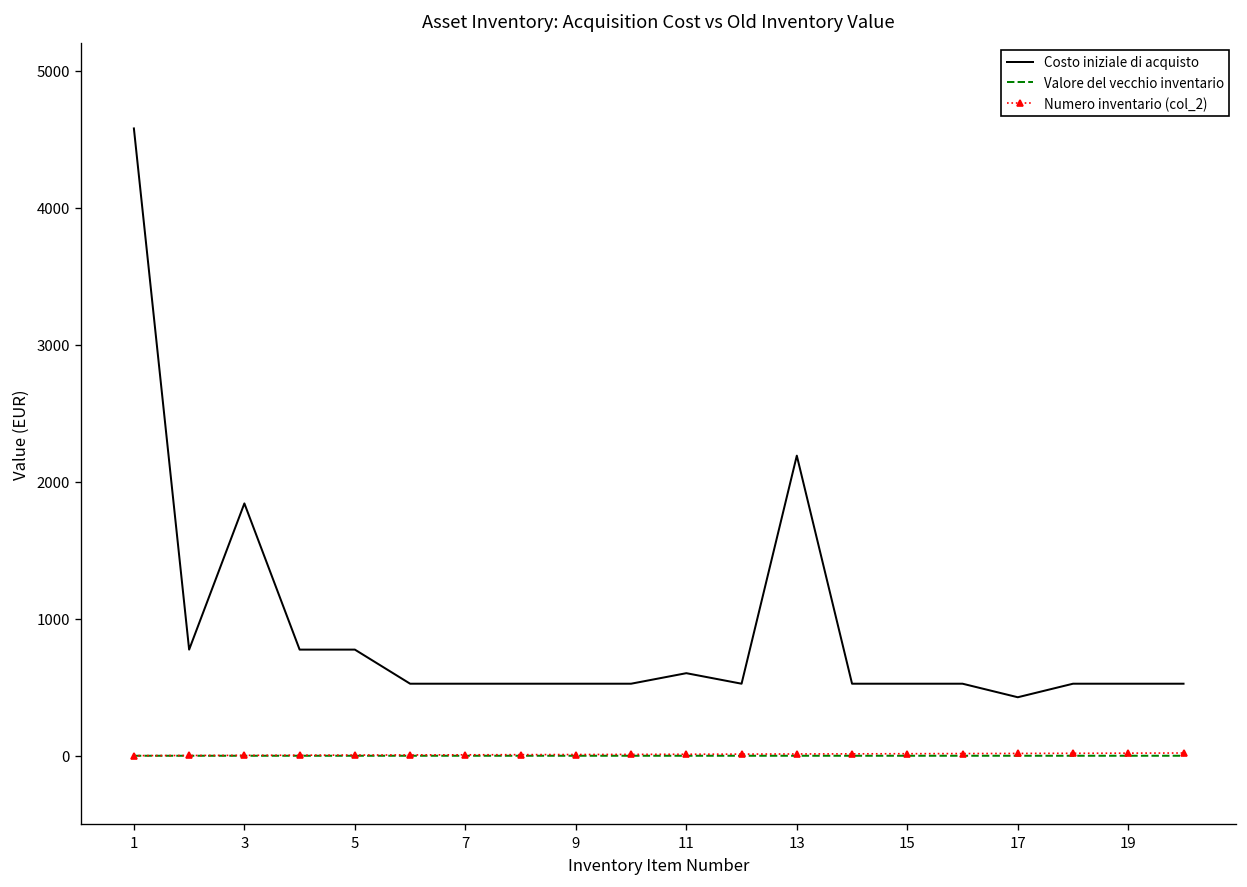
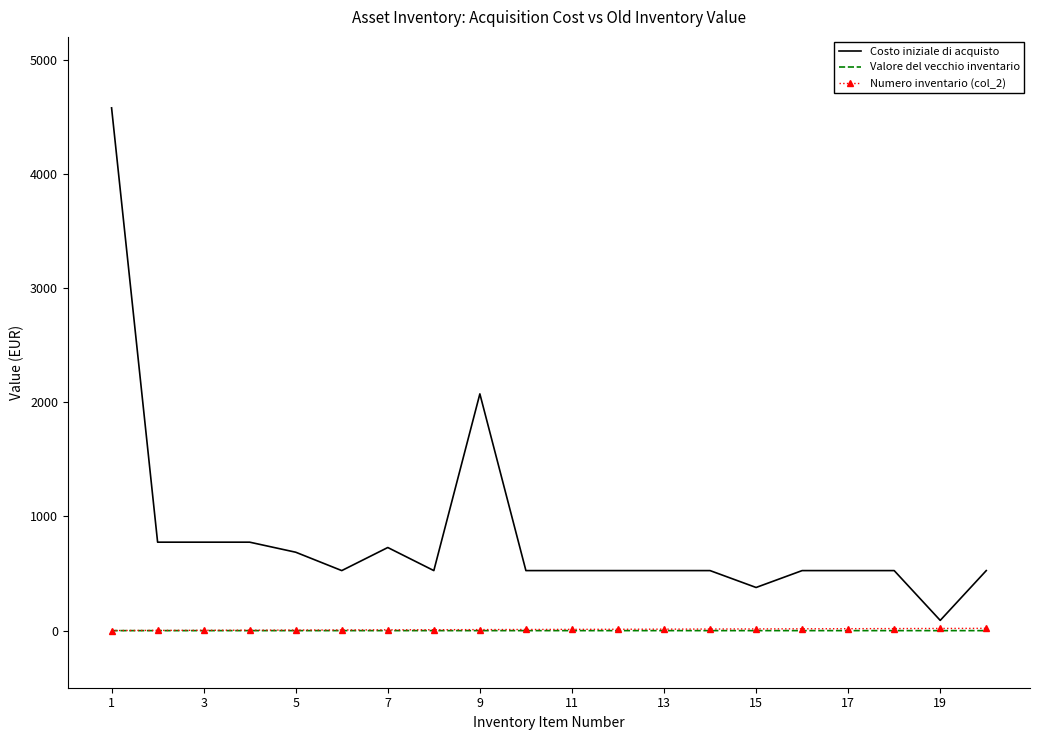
  {
    "Costo iniziale di acquisto": {
      "1": 4580,
-     "3": 1840,
-     "5": 770,
-     "7": 530,
-     "9": 530,
-     "11": 600,
-     "13": 2190,
-     "15": 530,
-     "17": 430,
-     "19": 530
+     "3": 770,
+     "5": 690,
+     "7": 730,
+     "9": 2070,
+     "11": 530,
+     "13": 530,
+     "15": 380,
+     "17": 530,
+     "19": 90
    }
  }
